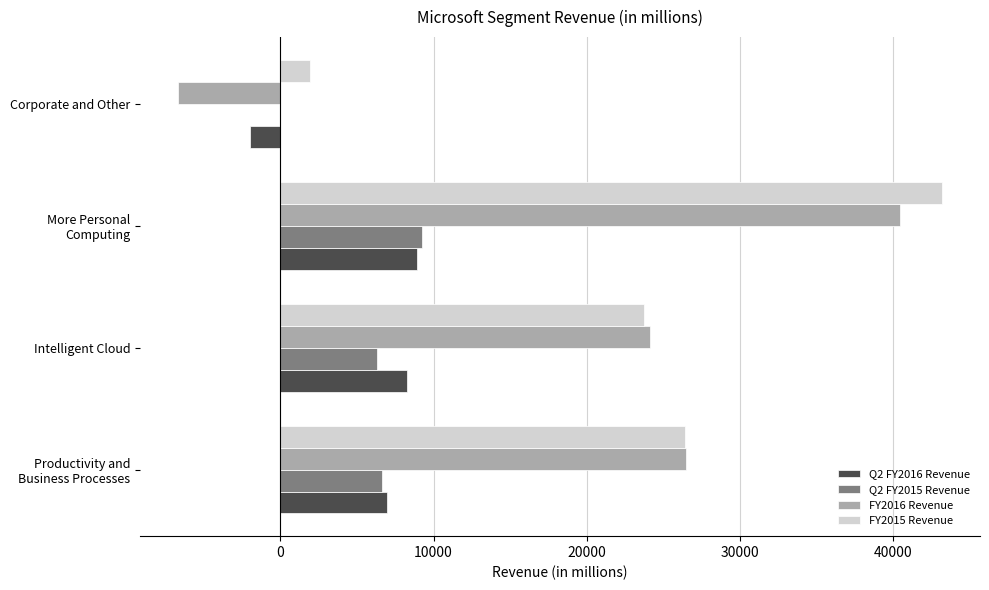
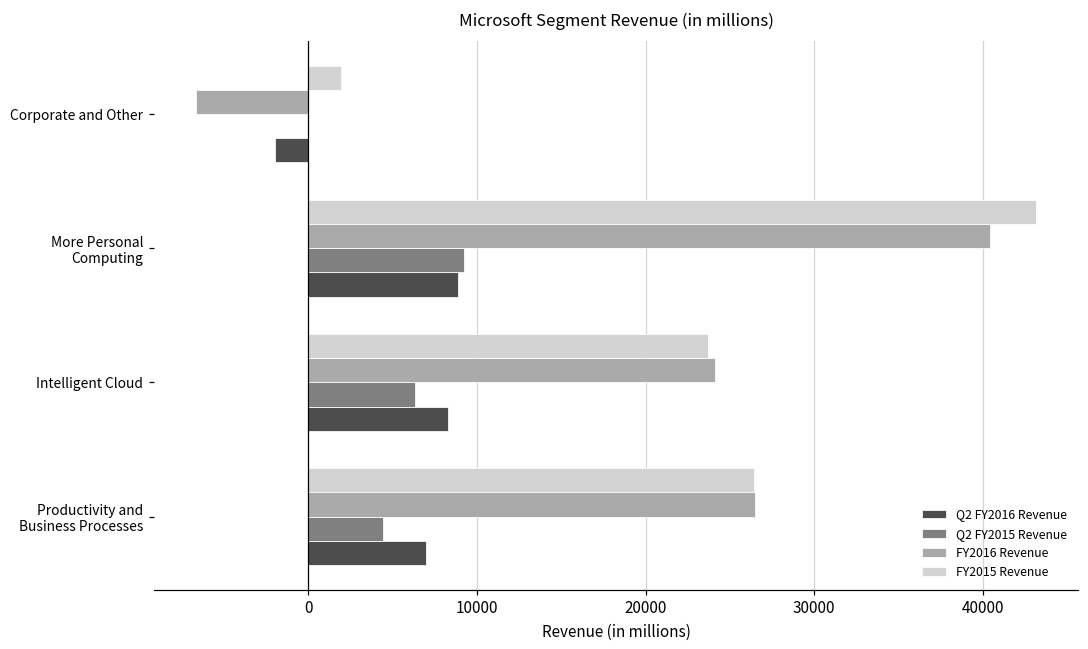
  {
    "Q2 FY2016 Revenue": {
      "Corporate and Other": -2000,
      "More Personal Computing": 8900,
      "Intelligent Cloud": 8300,
      "Productivity and Business Processes": 7000
    },
    "Q2 FY2015 Revenue": {
      "More Personal Computing": 9200,
      "Intelligent Cloud": 6300,
-     "Productivity and Business Processes": 6700
+     "Productivity and Business Processes": 4400
    },
    "FY2016 Revenue": {
      "Corporate and Other": -6700,
      "More Personal Computing": 40500,
      "Intelligent Cloud": 24100,
      "Productivity and Business Processes": 26500
    },
    "FY2015 Revenue": {
      "Corporate and Other": 1900,
      "More Personal Computing": 43200,
      "Intelligent Cloud": 23700,
      "Productivity and Business Processes": 26400
    }
  }
